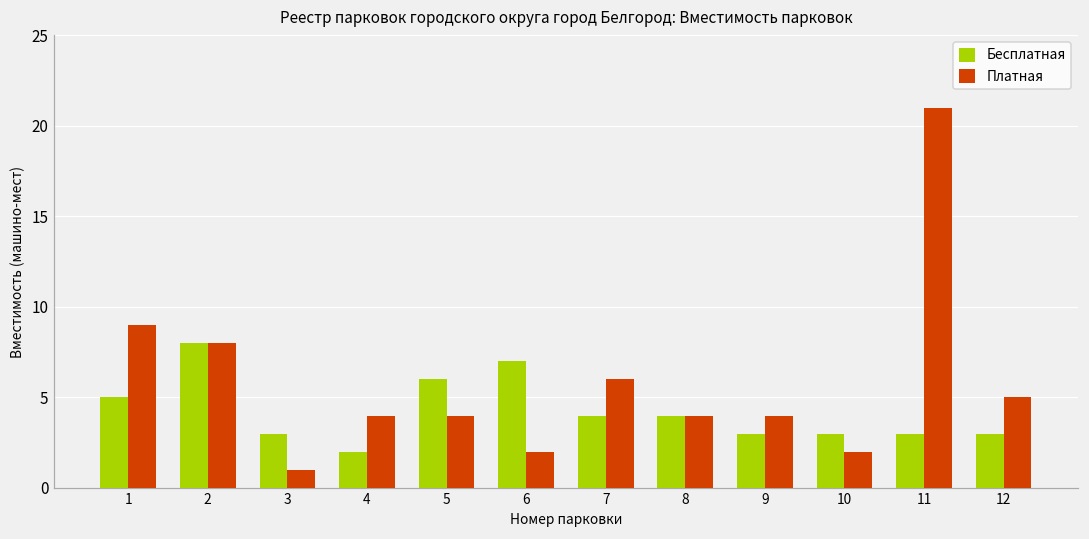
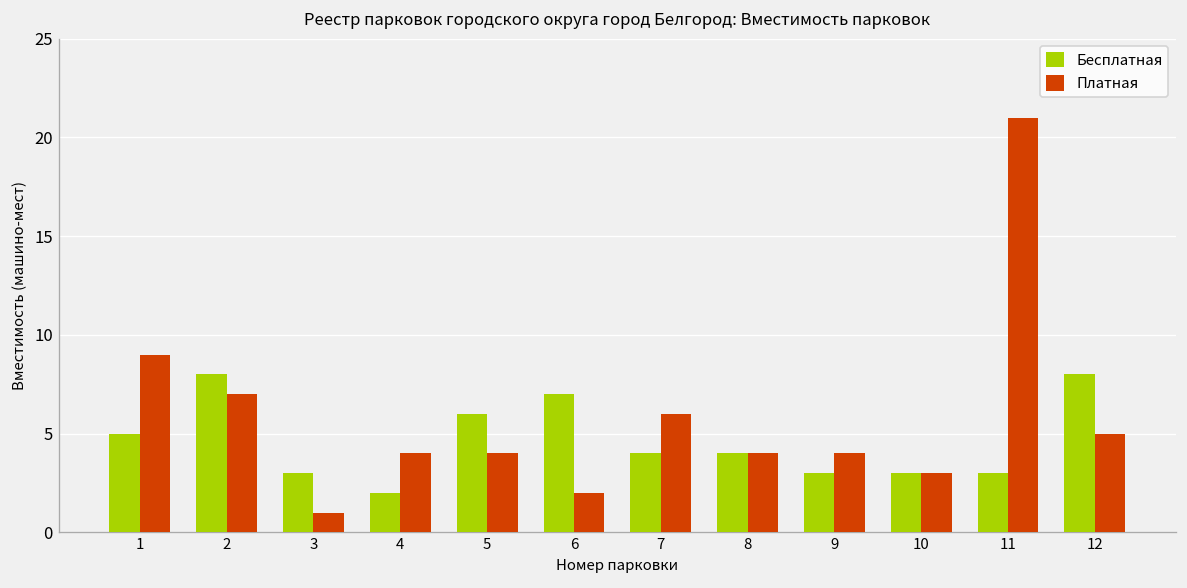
  {
    "Бесплатная": {
      "1": 5,
      "2": 8,
      "3": 3,
      "4": 2,
      "5": 6,
      "6": 7,
      "7": 4,
      "8": 4,
      "9": 3,
      "10": 3,
      "11": 3,
-     "12": 3
+     "12": 8
    },
    "Платная": {
      "1": 9,
-     "2": 8,
+     "2": 7,
      "3": 1,
      "4": 4,
      "5": 4,
      "6": 2,
      "7": 6,
      "8": 4,
      "9": 4,
-     "10": 2,
+     "10": 3,
      "11": 21,
      "12": 5
    }
  }
